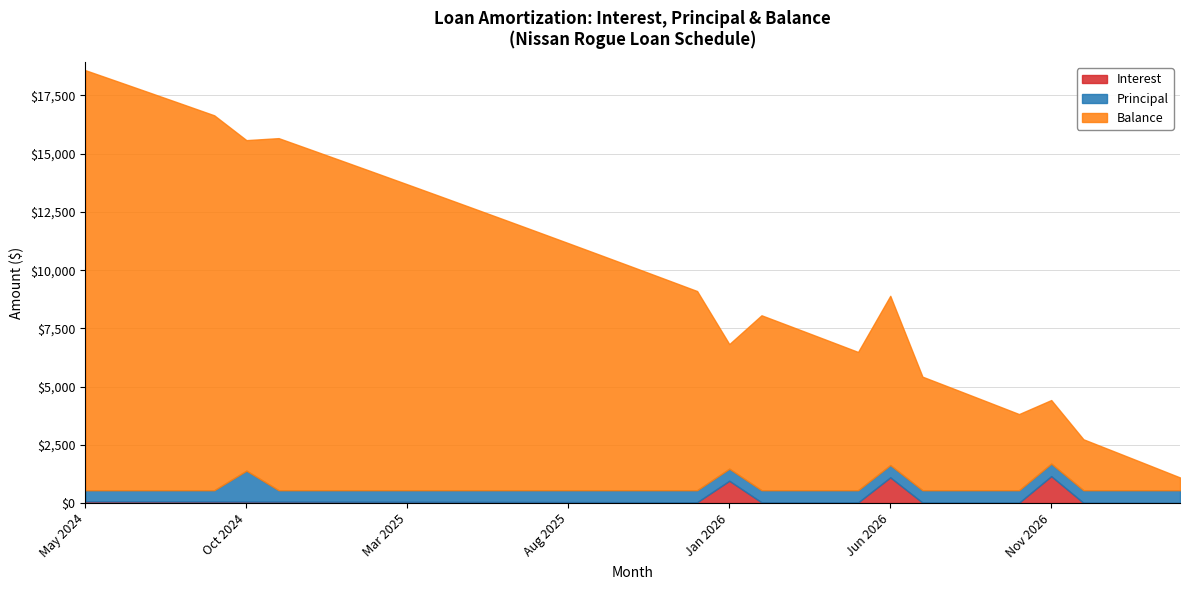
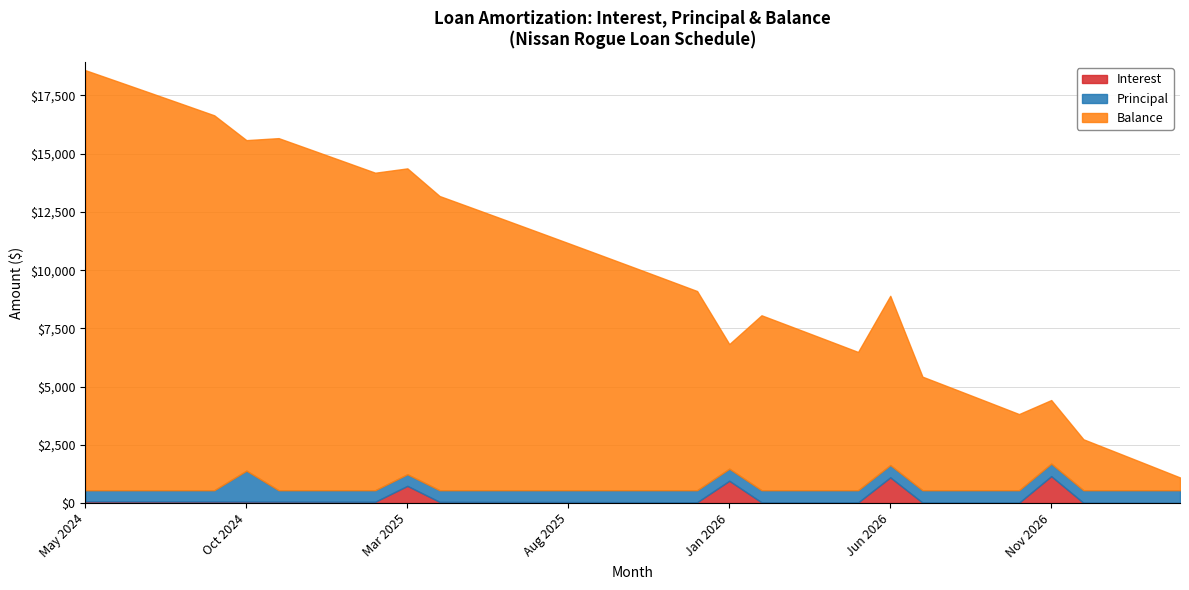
  {
    "Interest": {
-     "Mar 2025": "$100",
+     "Mar 2025": "$700",
      "Jan 2026": "$1,000",
      "Jun 2026": "$1,100",
      "Nov 2026": "$1,200"
    },
    "Principal": {
      "May 2024": "$500",
      "Oct 2024": "$1,300",
      "Mar 2025": "$500",
      "Aug 2025": "$500",
      "Jan 2026": "$500",
      "Jun 2026": "$500",
      "Nov 2026": "$500"
    },
    "Balance": {
      "May 2024": "$18,000",
      "Oct 2024": "$14,200",
      "Mar 2025": "$13,100",
      "Aug 2025": "$10,600",
      "Jan 2026": "$5,300",
      "Jun 2026": "$7,300",
      "Nov 2026": "$2,700"
    }
  }
